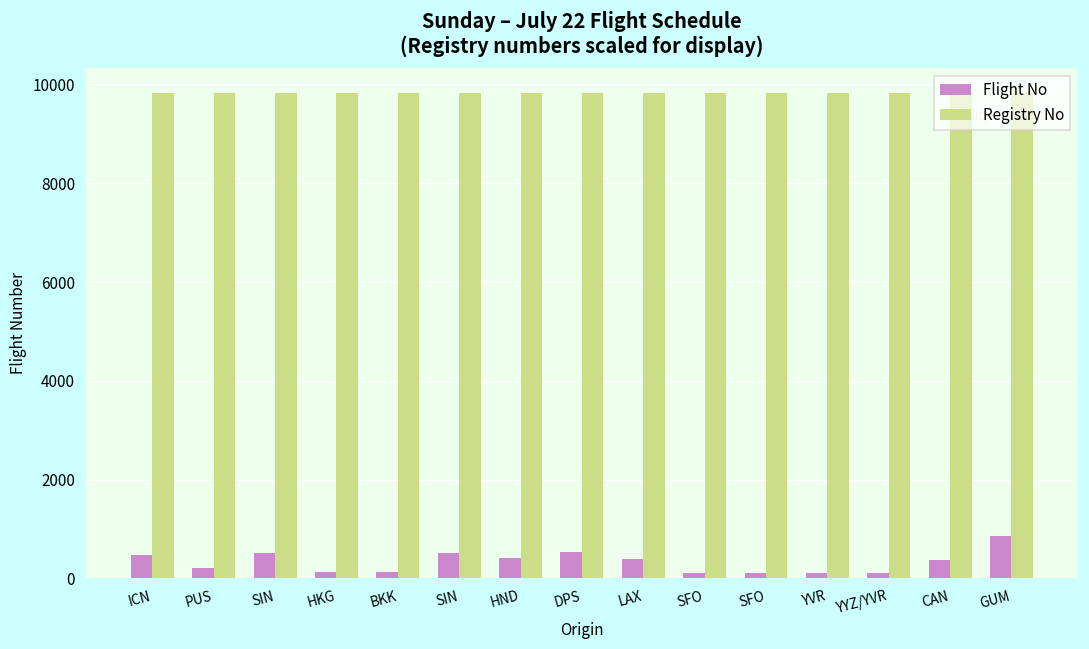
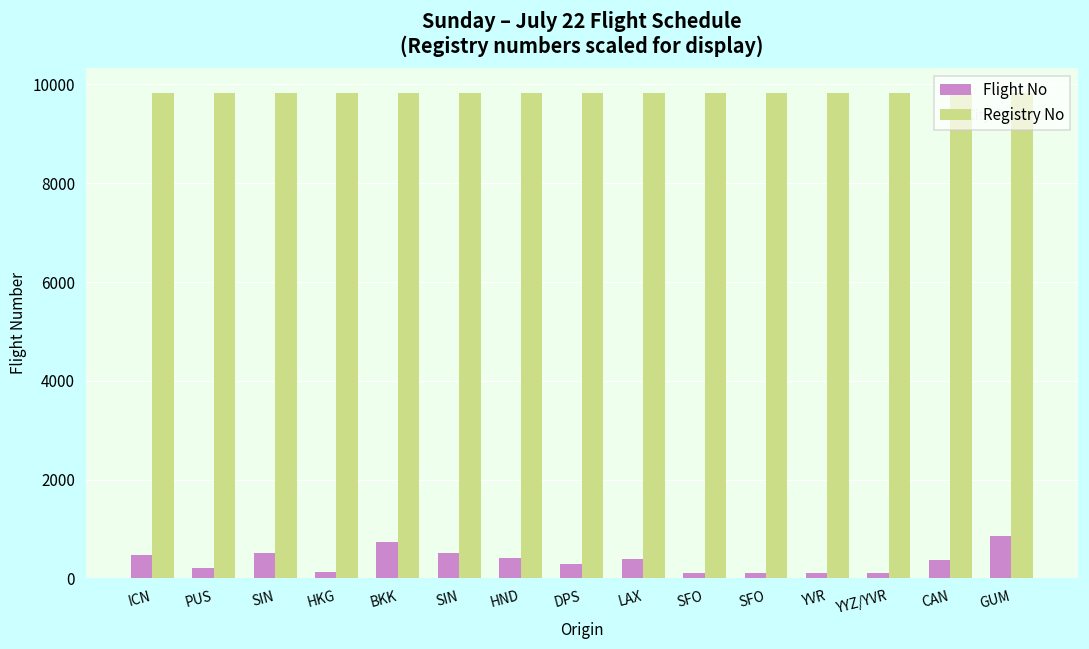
  {
    "Flight No": {
      "ICN": 500,
      "PUS": 200,
      "HKG": 100,
-     "BKK": 100,
+     "BKK": 700,
      "HND": 400,
-     "DPS": 500,
+     "DPS": 300,
      "LAX": 400,
      "YVR": 100,
      "YYZ/YVR": 100,
      "CAN": 400,
      "GUM": 900
    },
    "Registry No": {
      "ICN": 9800,
      "PUS": 9800,
      "HKG": 9800,
      "BKK": 9800,
      "HND": 9800,
      "DPS": 9800,
      "LAX": 9800,
      "YVR": 9800,
      "YYZ/YVR": 9800
    }
  }
